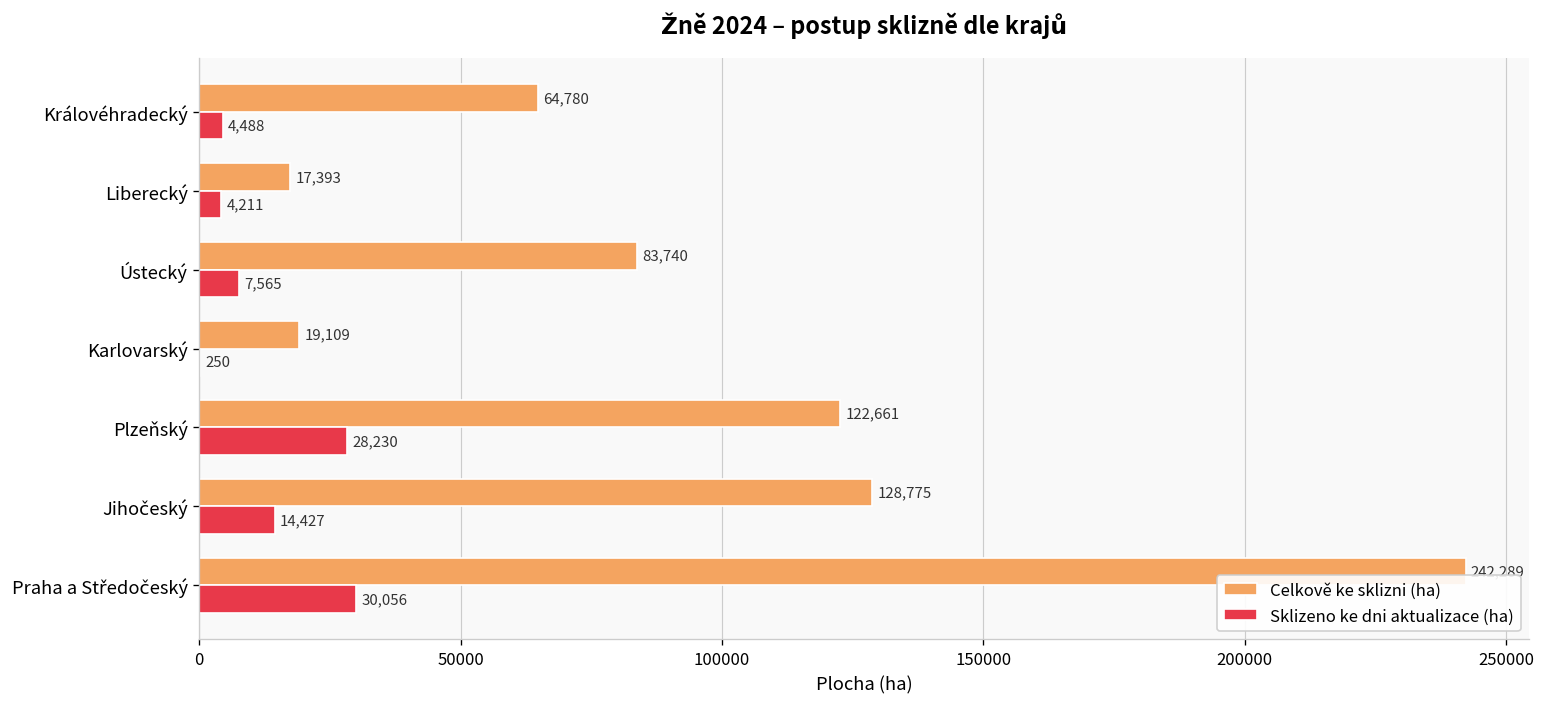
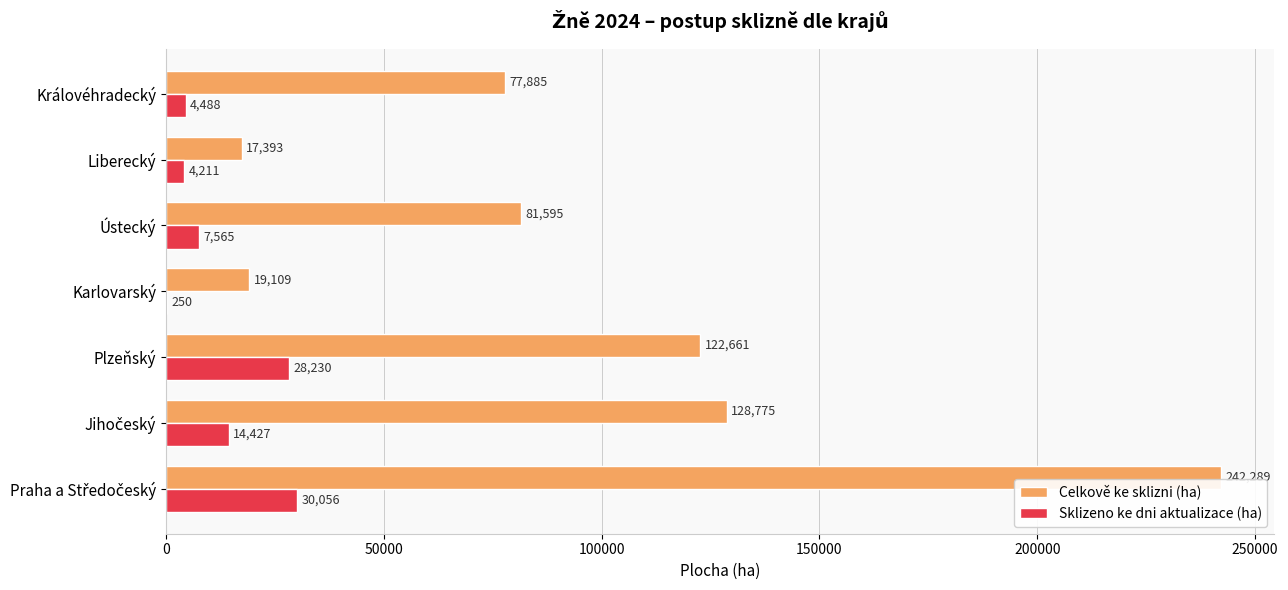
  {
    "Celkově ke sklizni (ha)": {
-     "Královéhradecký": "64,780",
+     "Královéhradecký": "77,885",
      "Liberecký": "17,393",
-     "Ústecký": "83,740",
+     "Ústecký": "81,595",
      "Karlovarský": "19,109",
      "Plzeňský": "122,661",
      "Jihočeský": "128,775"
    },
    "Sklizeno ke dni aktualizace (ha)": {
      "Královéhradecký": "4,488",
      "Liberecký": "4,211",
      "Ústecký": "7,565",
      "Karlovarský": "250",
      "Plzeňský": "28,230",
      "Jihočeský": "14,427",
      "Praha a Středočeský": "30,056"
    }
  }
